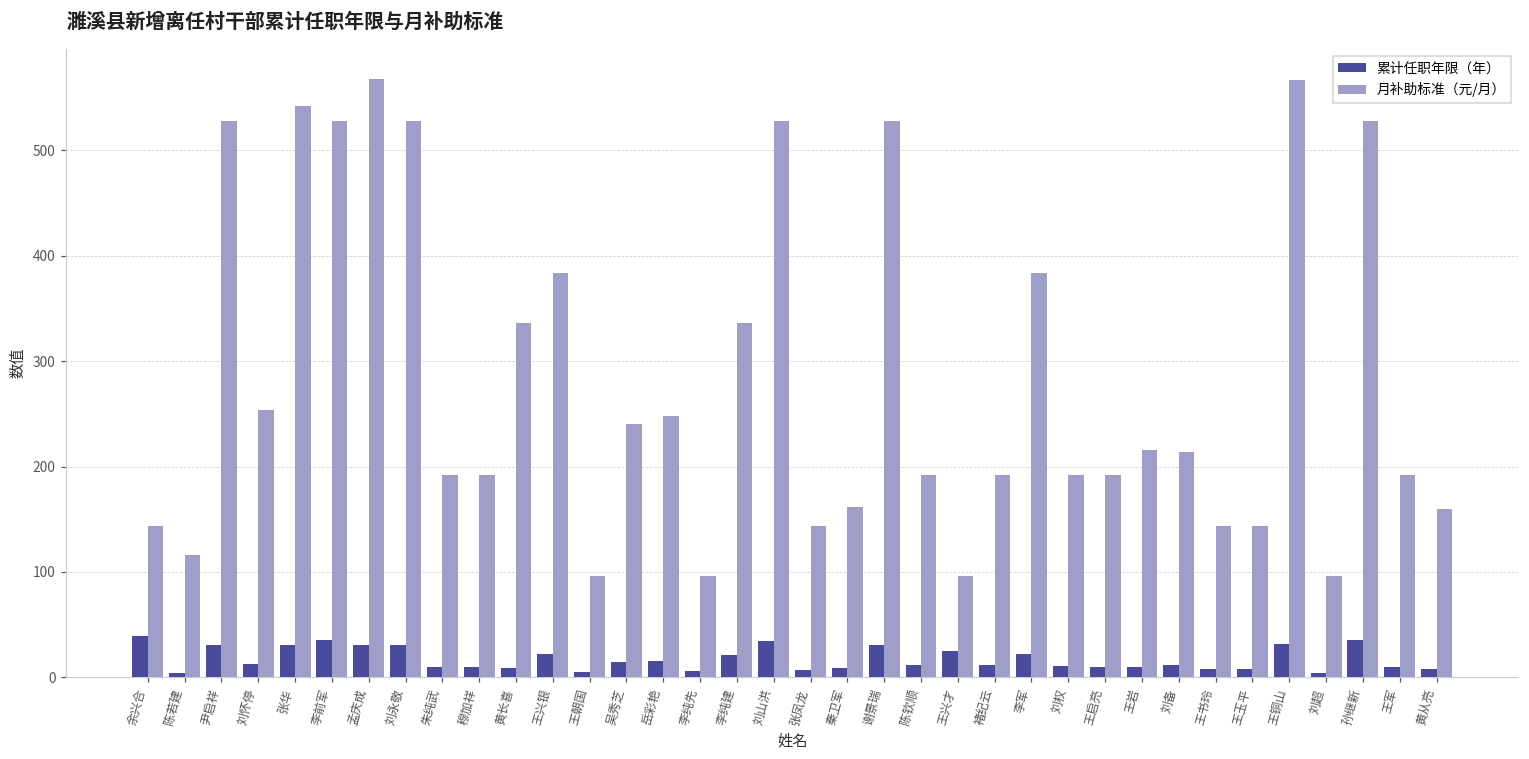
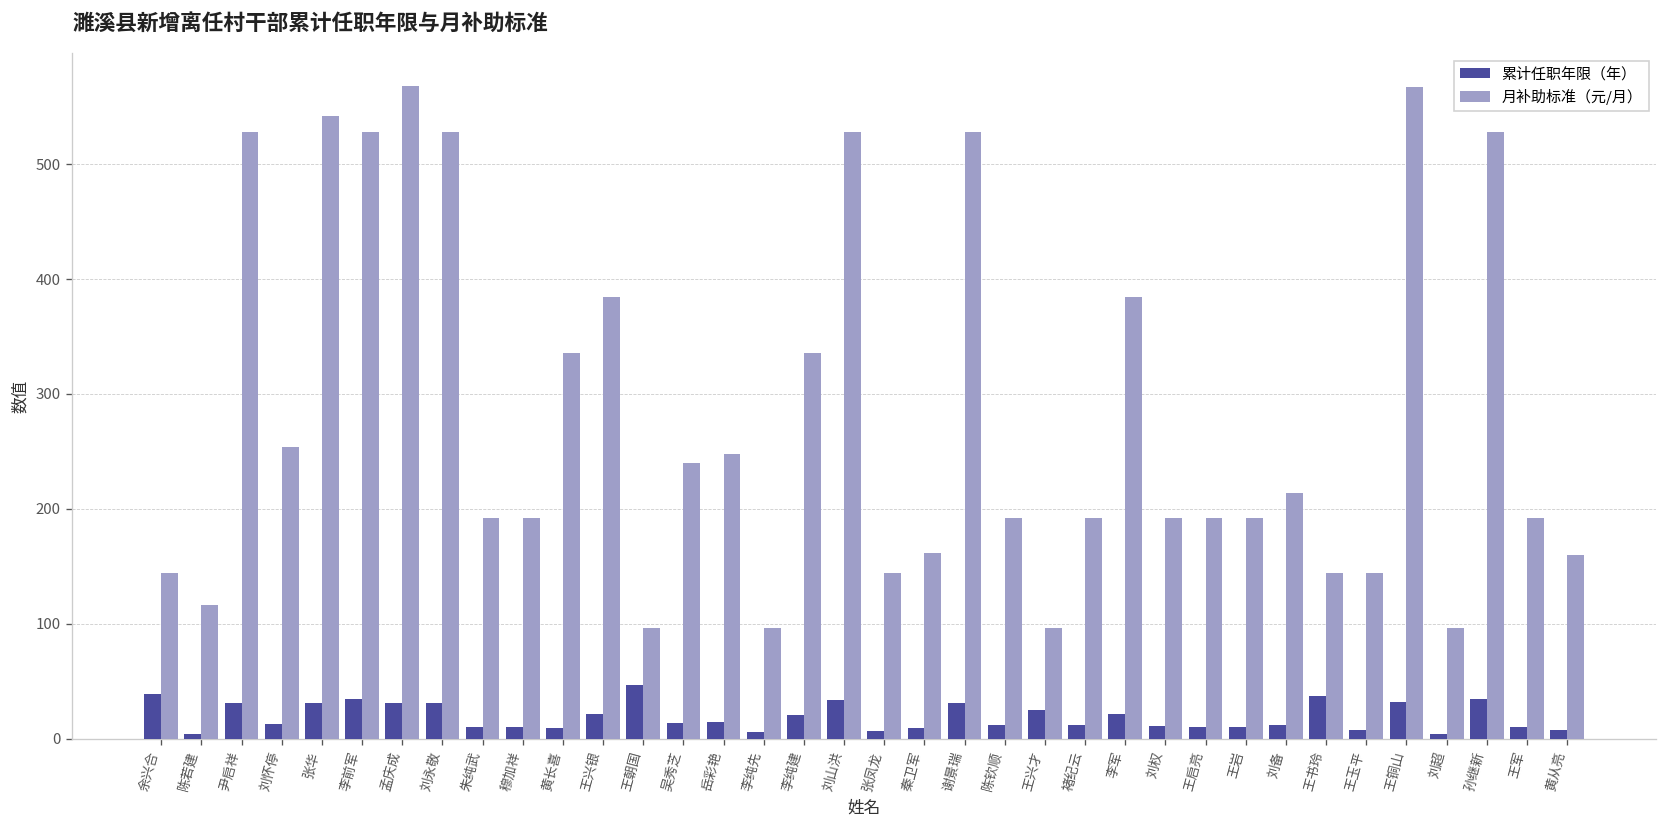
  {
    "累计任职年限（年）": {
      "余兴合": 40,
      "陈若建": 0,
      "尹启祥": 30,
      "刘怀停": 10,
      "张华": 30,
      "李前军": 40,
      "孟庆成": 30,
      "刘永敬": 30,
      "朱纯武": 10,
      "穆加祥": 10,
      "黄长喜": 10,
      "王兴银": 20,
-     "王朝国": 10,
+     "王朝国": 50,
      "吴秀芝": 10,
      "岳彩艳": 20,
      "李纯先": 10,
      "李纯建": 20,
      "刘山洪": 30,
      "张凤龙": 10,
      "秦卫军": 10,
      "谢景瑞": 30,
      "陈钦顺": 10,
      "王兴才": 30,
      "褚纪云": 10,
      "李军": 20,
      "刘权": 10,
      "王启亮": 10,
      "王岩": 10,
      "刘备": 10,
-     "王书玲": 10,
+     "王书玲": 40,
      "王玉平": 10,
      "王铜山": 30,
      "刘超": 0,
      "孙继新": 40,
      "王军": 10,
      "黄从亮": 10
    },
    "月补助标准（元/月）": {
      "余兴合": 140,
      "陈若建": 120,
      "尹启祥": 530,
      "刘怀停": 250,
      "张华": 540,
      "李前军": 530,
      "孟庆成": 570,
      "刘永敬": 530,
      "朱纯武": 190,
      "穆加祥": 190,
      "黄长喜": 340,
      "王兴银": 380,
      "王朝国": 100,
      "吴秀芝": 240,
      "岳彩艳": 250,
      "李纯先": 100,
      "李纯建": 340,
      "刘山洪": 530,
      "张凤龙": 140,
      "秦卫军": 160,
      "谢景瑞": 530,
      "陈钦顺": 190,
      "王兴才": 100,
      "褚纪云": 190,
      "李军": 380,
      "刘权": 190,
      "王启亮": 190,
-     "王岩": 220,
+     "王岩": 190,
      "刘备": 210,
      "王书玲": 140,
      "王玉平": 140,
      "王铜山": 570,
      "刘超": 100,
      "孙继新": 530,
      "王军": 190,
      "黄从亮": 160
    }
  }
